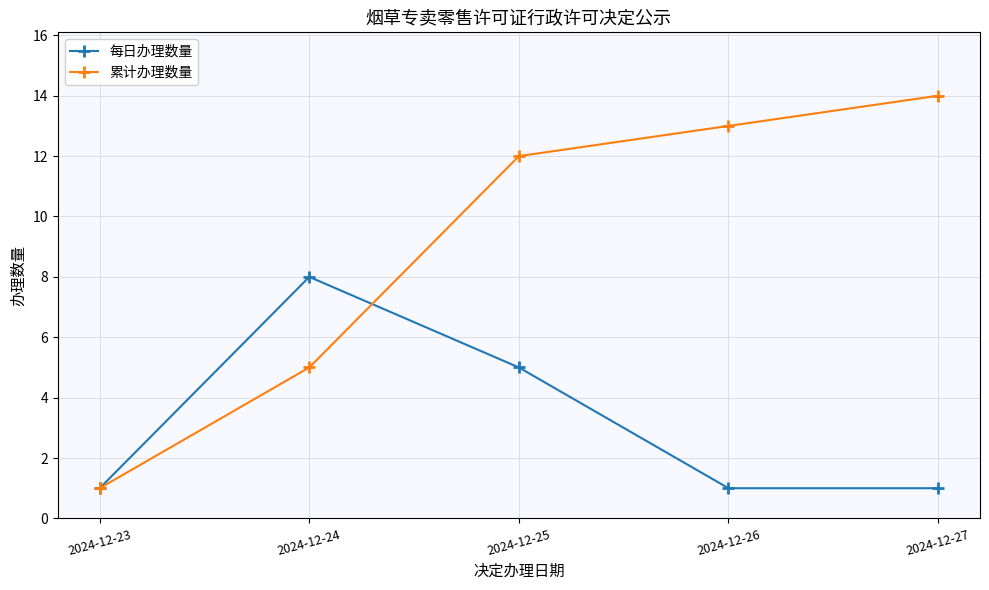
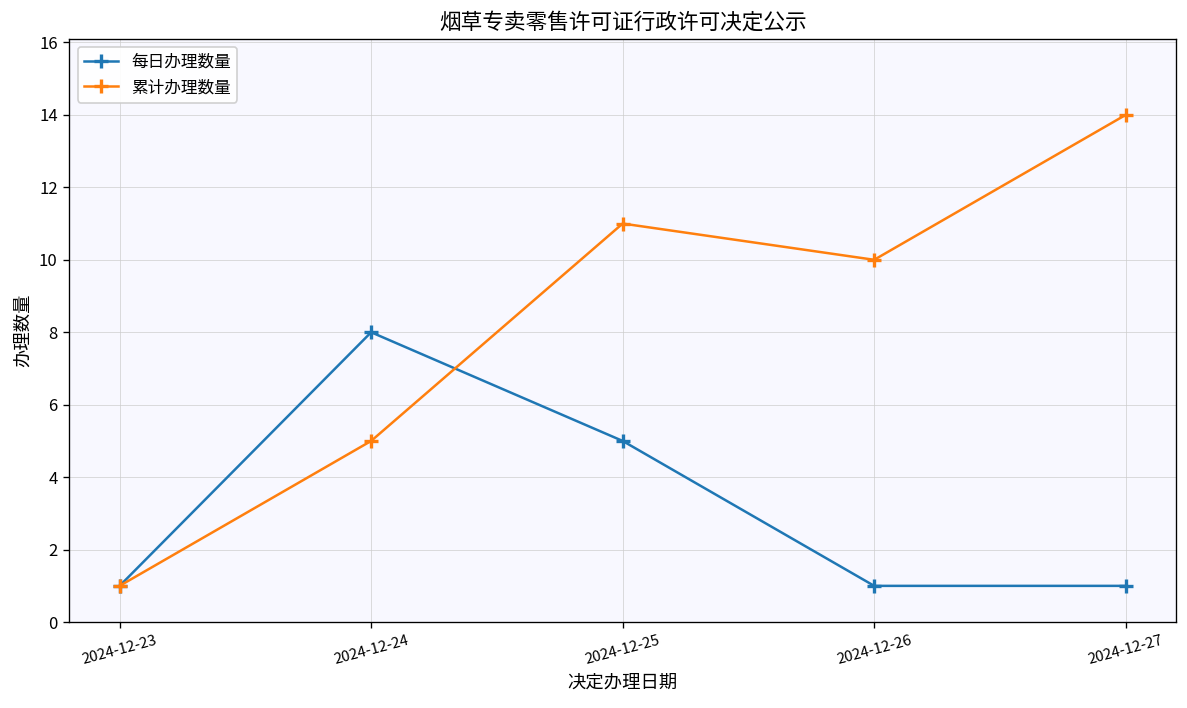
  {
    "每日办理数量": {
      "2024-12-24": 8,
      "2024-12-25": 5,
      "2024-12-26": 1,
      "2024-12-27": 1
    },
    "累计办理数量": {
      "2024-12-24": 5,
-     "2024-12-25": 12,
-     "2024-12-26": 13,
+     "2024-12-25": 11,
+     "2024-12-26": 10,
      "2024-12-27": 14
    }
  }
